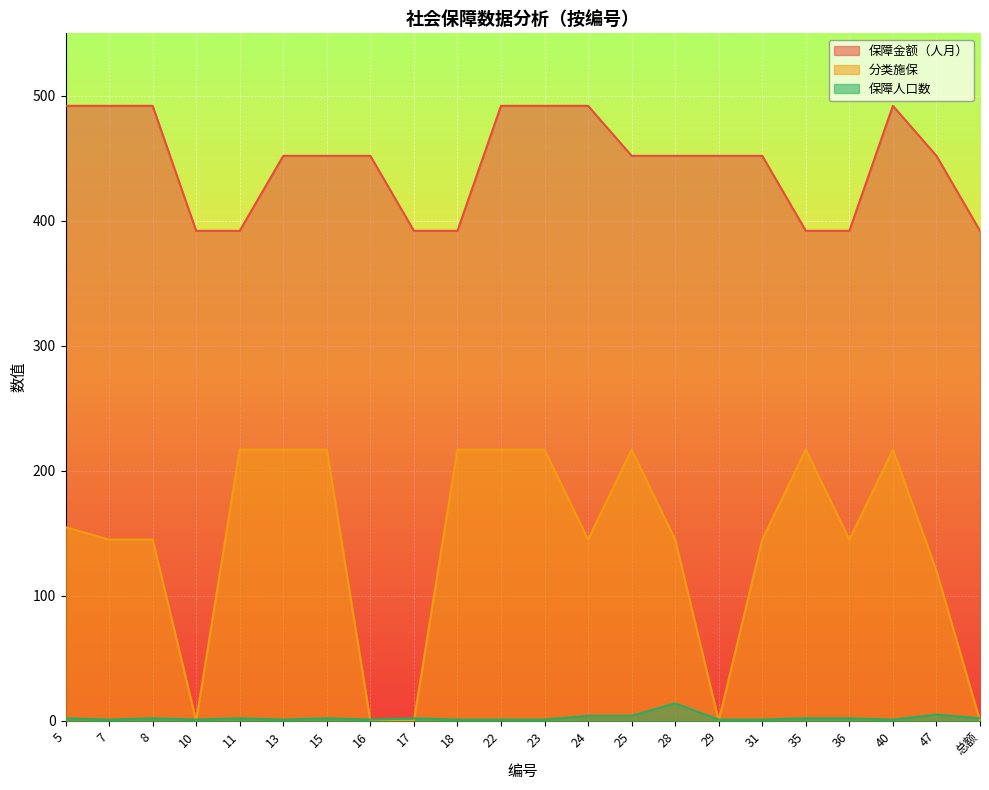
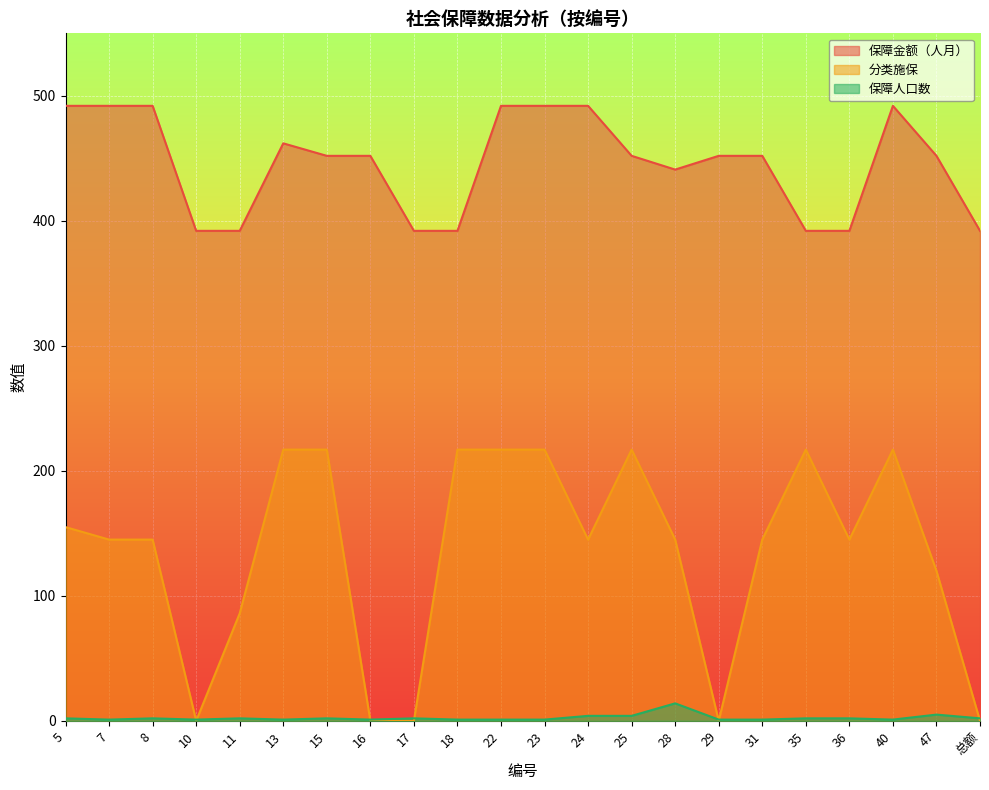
  {
    "保障金额（人月）": {
      "5": 492,
      "7": 492,
      "8": 492,
      "10": 392,
      "11": 392,
-     "13": 452,
+     "13": 462,
      "15": 452,
      "16": 452,
      "17": 392,
      "18": 392,
      "22": 492,
      "23": 492,
      "24": 492,
      "25": 452,
-     "28": 452,
+     "28": 441,
      "29": 452,
      "31": 452,
      "35": 392,
      "36": 392,
      "40": 492,
      "47": 452,
      "总额": 392
    },
    "分类施保": {
      "5": 155,
      "7": 145,
      "8": 145,
-     "11": 217,
+     "11": 86,
      "13": 217,
      "15": 217,
      "18": 217,
      "22": 217,
      "23": 217,
      "24": 145,
      "25": 217,
      "28": 145,
      "31": 145,
      "35": 217,
      "36": 145,
      "40": 217,
      "47": 120
    },
    "保障人口数": {
      "5": 2,
      "7": 1,
      "8": 2,
      "11": 2,
      "13": 1,
      "15": 2,
      "18": 1,
      "22": 1,
      "23": 1,
      "24": 4,
      "25": 4,
      "28": 14,
      "31": 1,
      "35": 2,
      "36": 2,
      "40": 1,
      "47": 5
    }
  }
